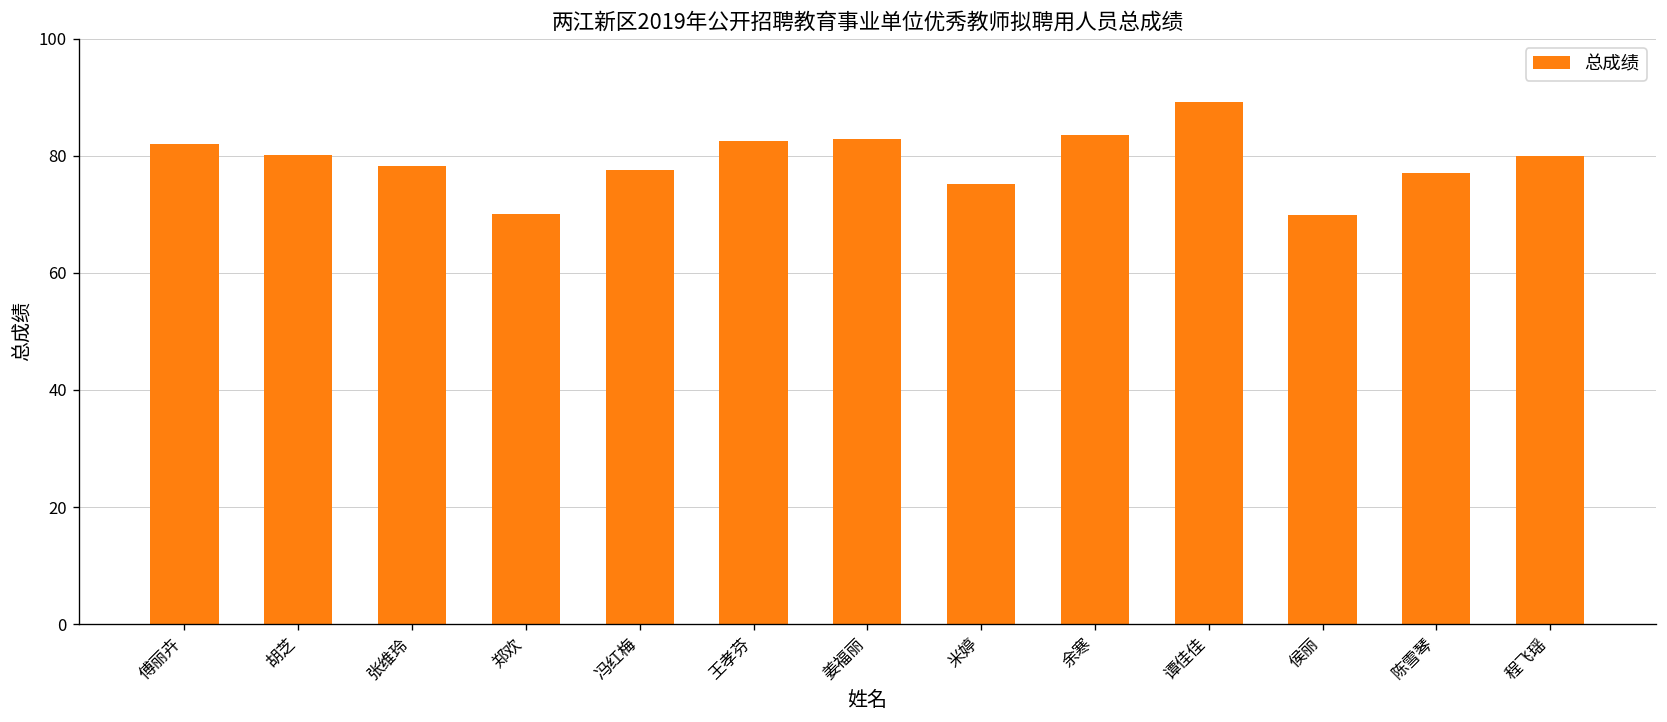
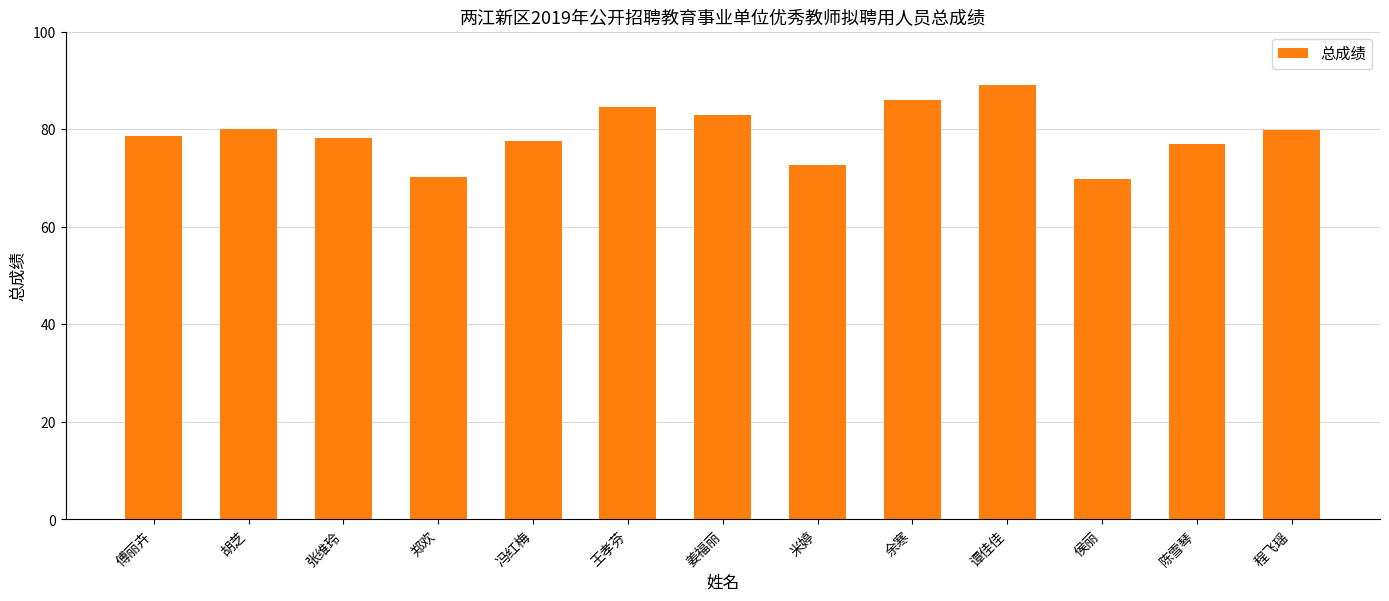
  {
-   "傅丽卉": 82,
+   "傅丽卉": 79,
    "胡芝": 80,
    "张维玲": 78,
    "郑欢": 70,
    "冯红梅": 78,
-   "王孝芬": 83,
+   "王孝芬": 85,
    "姜福丽": 83,
-   "米婷": 75,
-   "余寒": 84,
+   "米婷": 73,
+   "余寒": 86,
    "谭佳佳": 89,
    "侯丽": 70,
    "陈雪琴": 77,
    "程飞瑶": 80
  }
